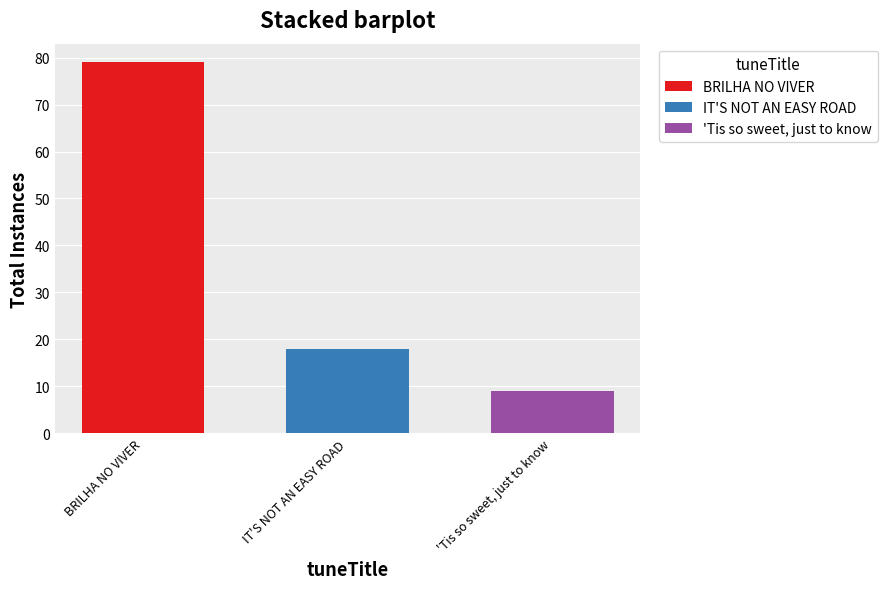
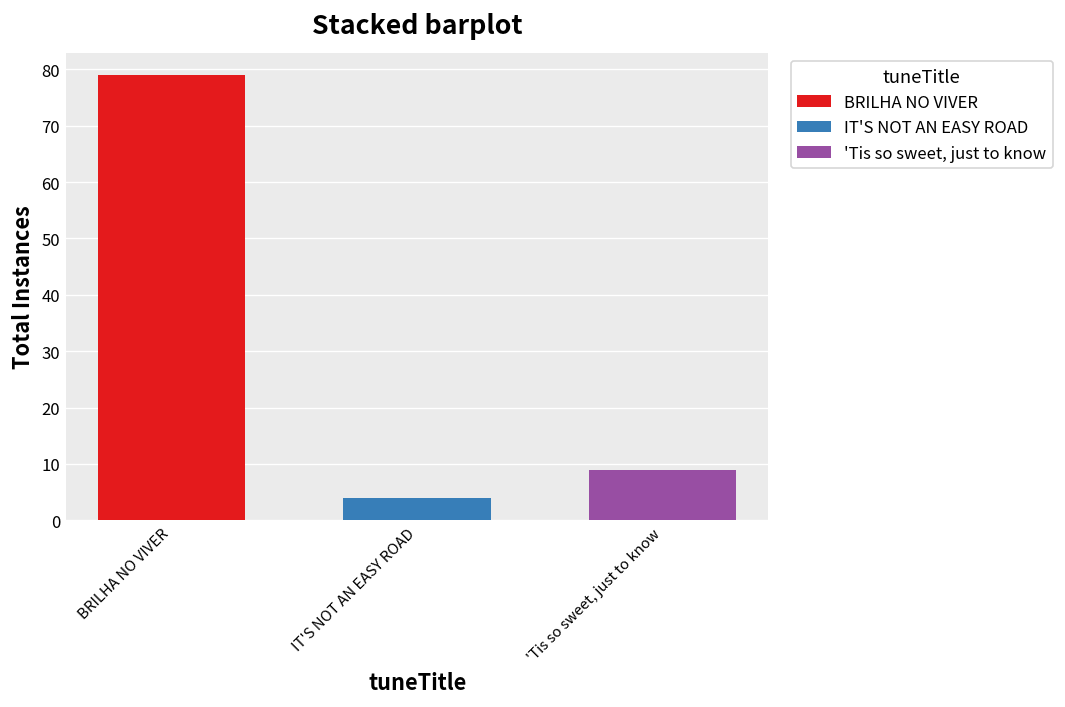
  {
    "BRILHA NO VIVER": 79,
-   "IT'S NOT AN EASY ROAD": 18,
+   "IT'S NOT AN EASY ROAD": 4,
    "'Tis so sweet, just to know": 9
  }
